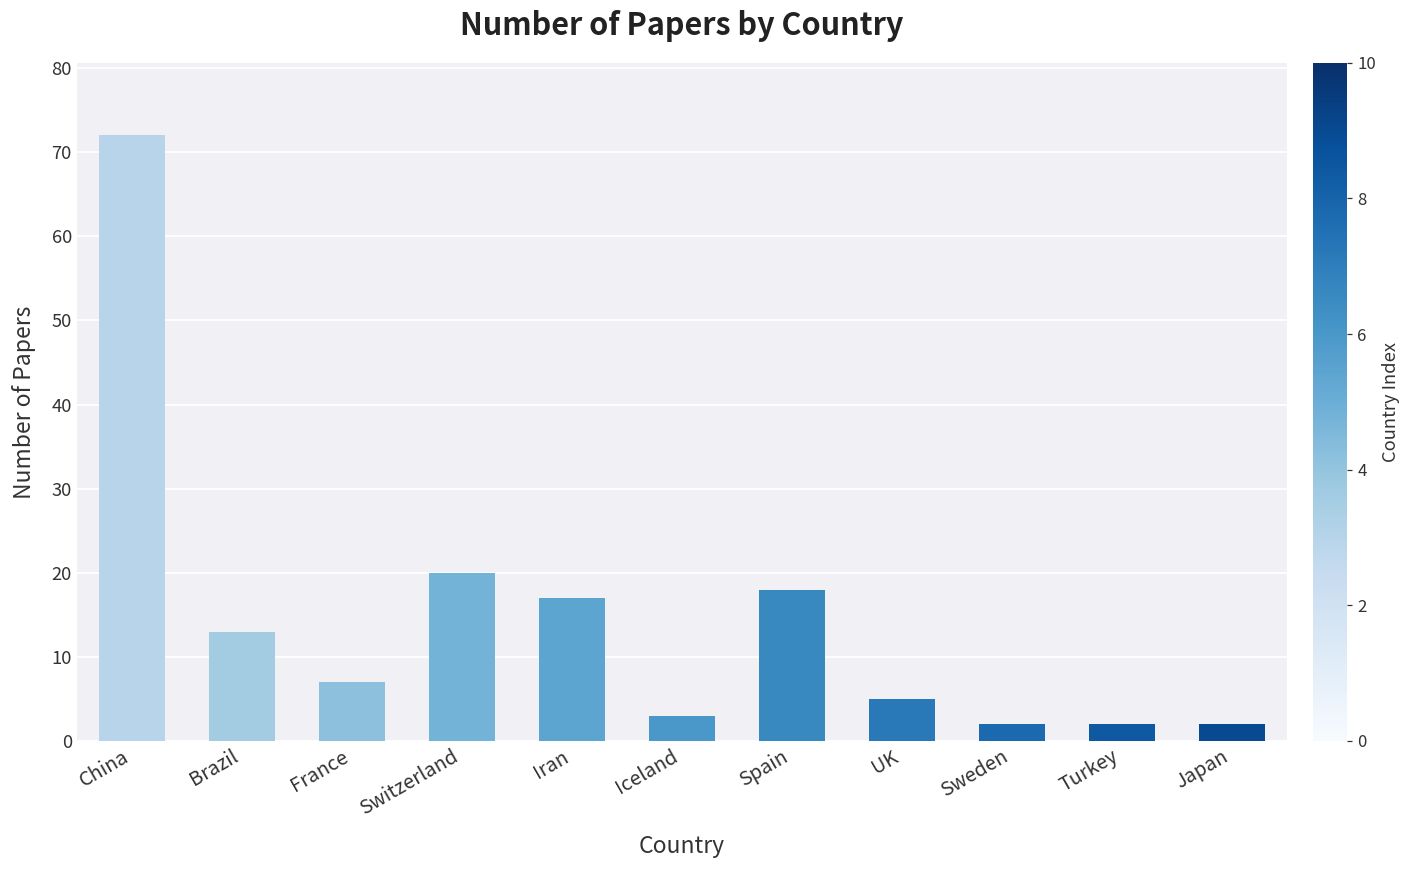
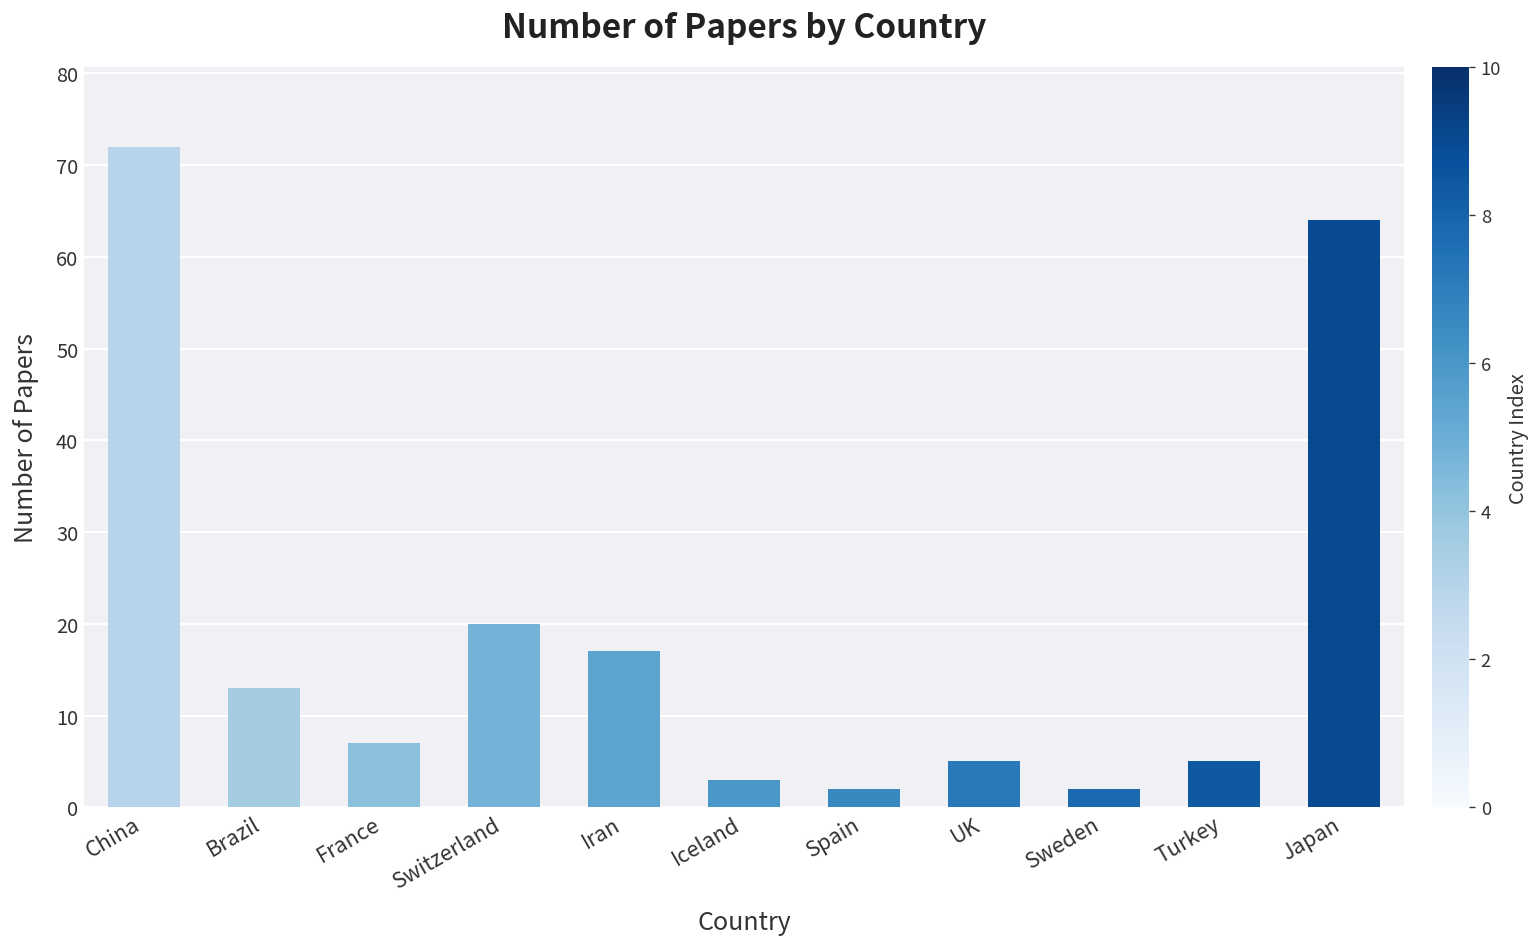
  {
    "China": 72,
    "Brazil": 13,
    "France": 7,
    "Switzerland": 20,
    "Iran": 17,
    "Iceland": 3,
-   "Spain": 18,
+   "Spain": 2,
    "UK": 5,
    "Sweden": 2,
-   "Turkey": 2,
-   "Japan": 2
+   "Turkey": 5,
+   "Japan": 64
  }
